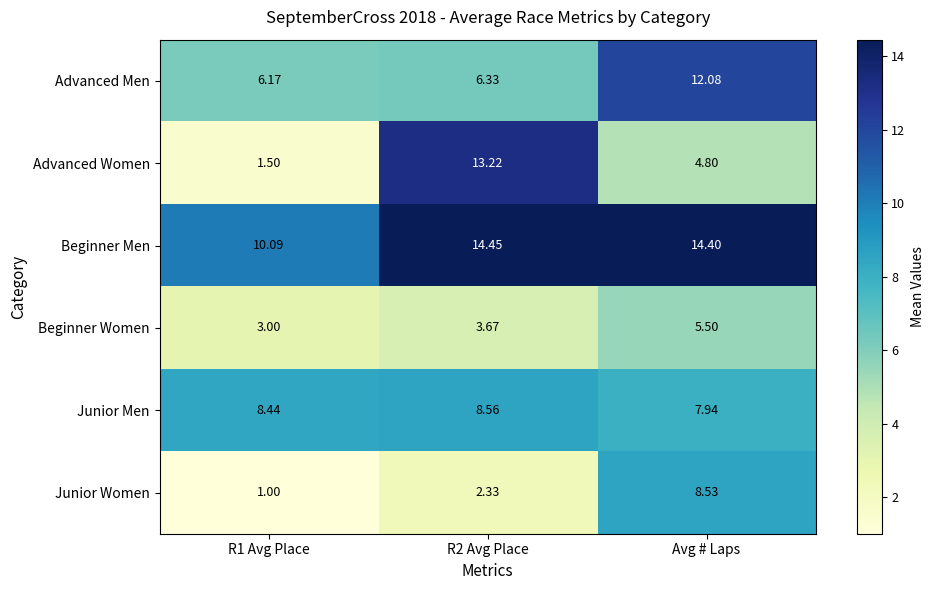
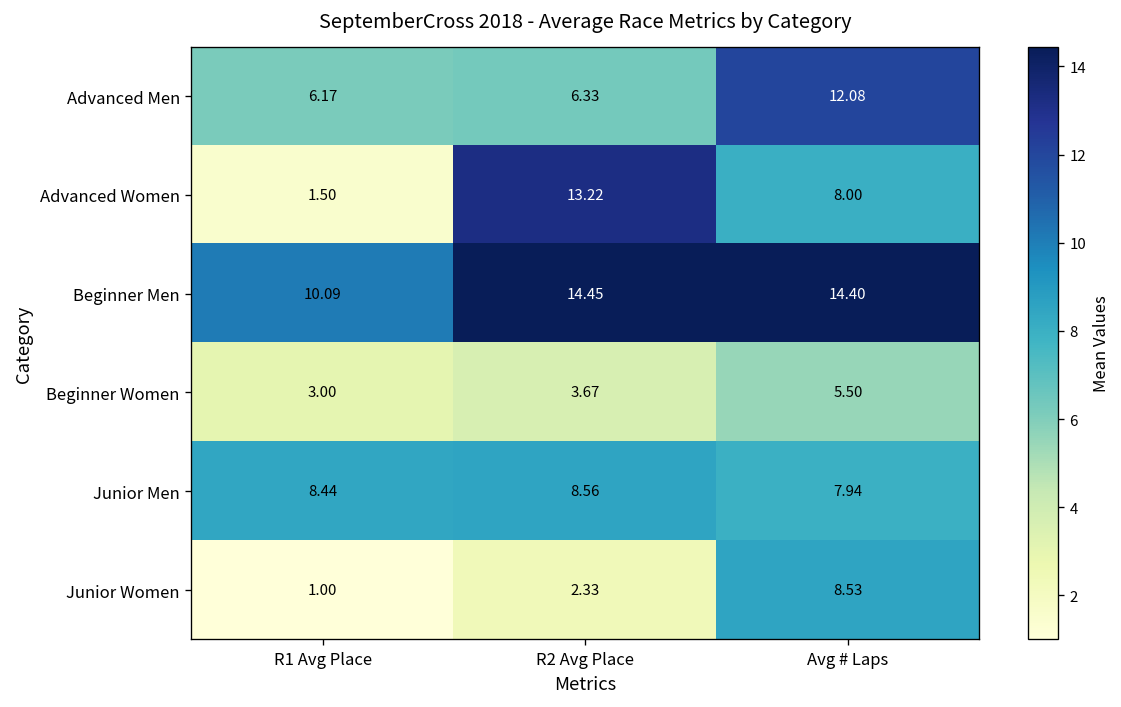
  {
    "Advanced Men": {
      "R1 Avg Place": 6.17,
      "R2 Avg Place": 6.33,
      "Avg # Laps": 12.08
    },
    "Advanced Women": {
      "R1 Avg Place": 1.50,
      "R2 Avg Place": 13.22,
-     "Avg # Laps": 4.80
+     "Avg # Laps": 8.00
    },
    "Beginner Men": {
      "R1 Avg Place": 10.09,
      "R2 Avg Place": 14.45,
      "Avg # Laps": 14.40
    },
    "Beginner Women": {
      "R1 Avg Place": 3.00,
      "R2 Avg Place": 3.67,
      "Avg # Laps": 5.50
    },
    "Junior Men": {
      "R1 Avg Place": 8.44,
      "R2 Avg Place": 8.56,
      "Avg # Laps": 7.94
    },
    "Junior Women": {
      "R1 Avg Place": 1.00,
      "R2 Avg Place": 2.33,
      "Avg # Laps": 8.53
    }
  }
